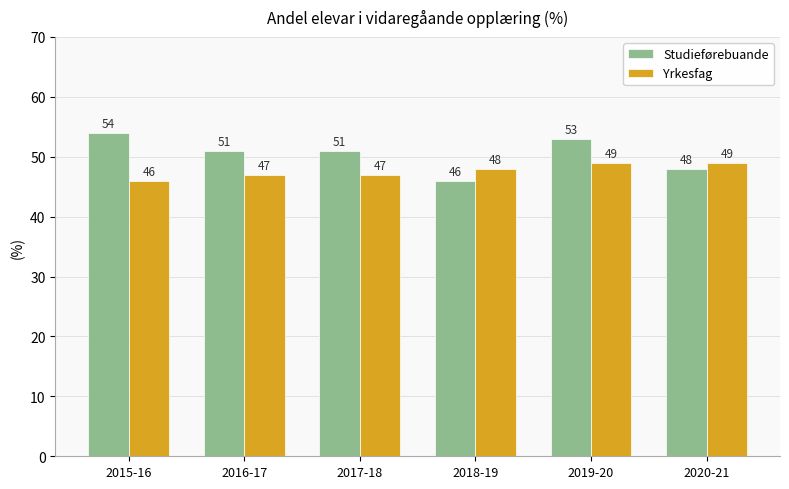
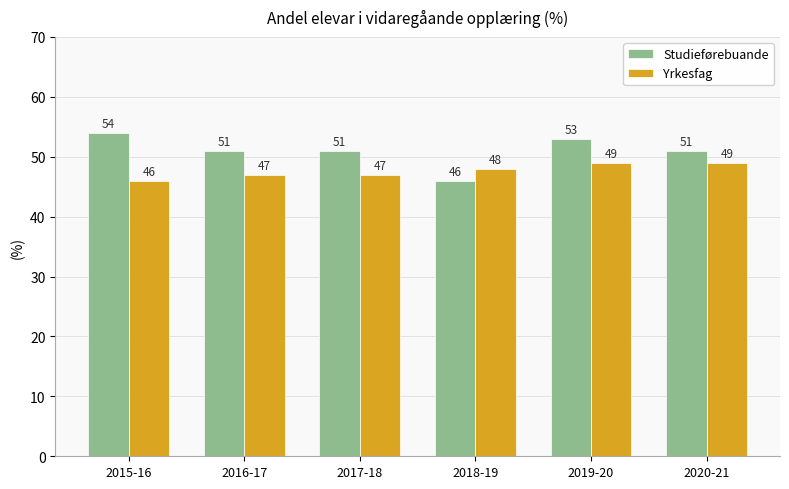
  {
    "Studieførebuande": {
      "2015-16": 54,
      "2016-17": 51,
      "2017-18": 51,
      "2018-19": 46,
      "2019-20": 53,
-     "2020-21": 48
+     "2020-21": 51
    },
    "Yrkesfag": {
      "2015-16": 46,
      "2016-17": 47,
      "2017-18": 47,
      "2018-19": 48,
      "2019-20": 49,
      "2020-21": 49
    }
  }
